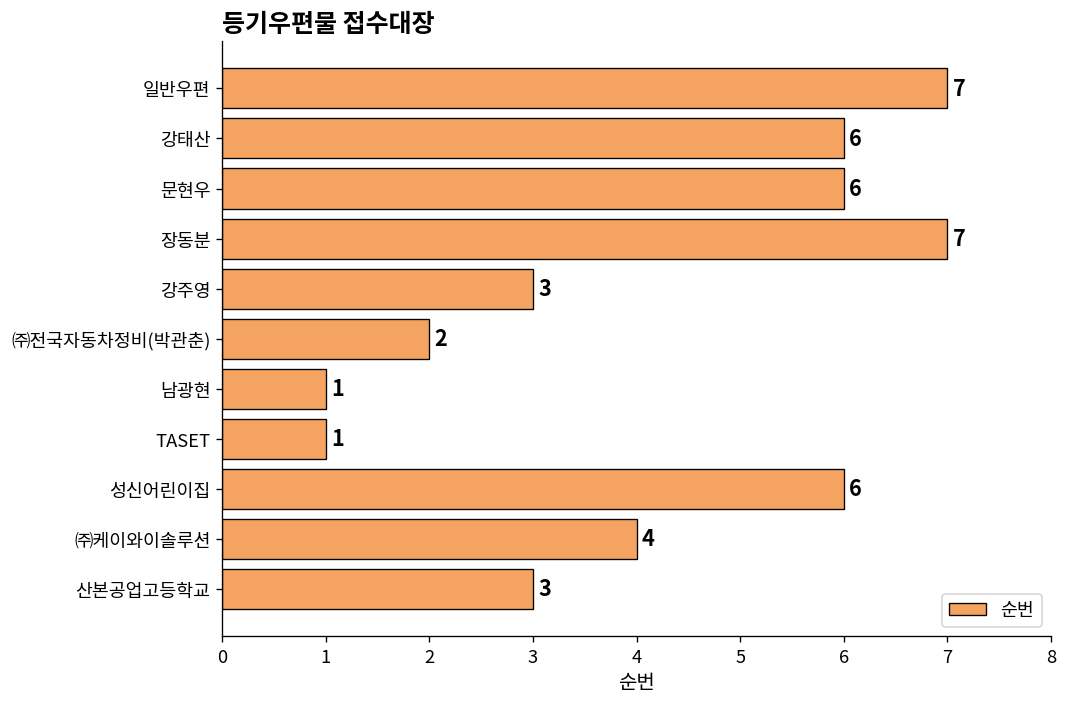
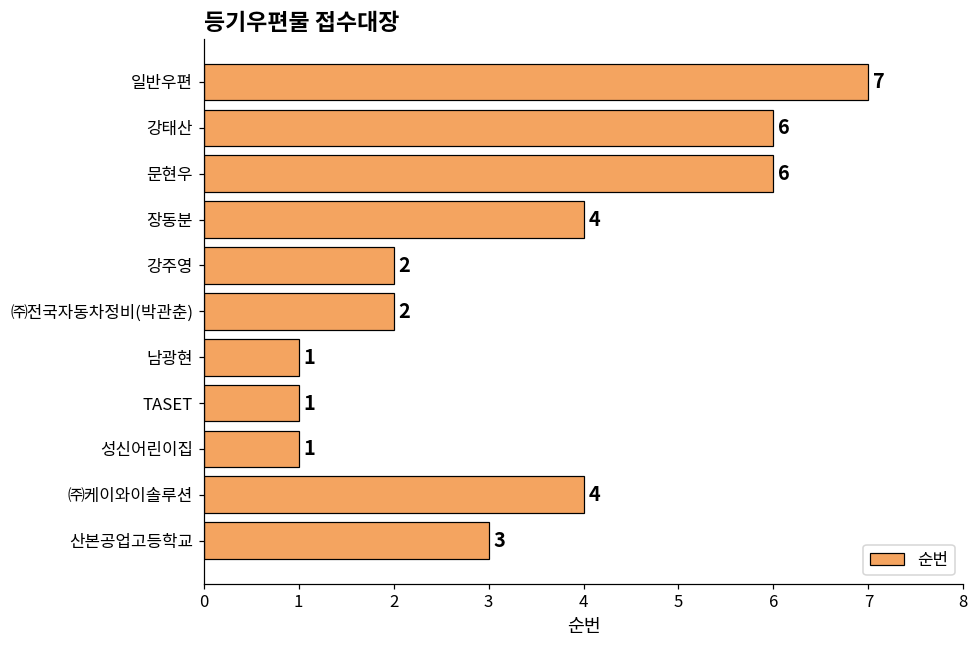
  {
    "일반우편": 7,
    "강태산": 6,
    "문현우": 6,
-   "장동분": 7,
-   "강주영": 3,
+   "장동분": 4,
+   "강주영": 2,
    "㈜전국자동차정비(박관춘)": 2,
    "남광현": 1,
    "TASET": 1,
-   "성신어린이집": 6,
+   "성신어린이집": 1,
    "㈜케이와이솔루션": 4,
    "산본공업고등학교": 3
  }
